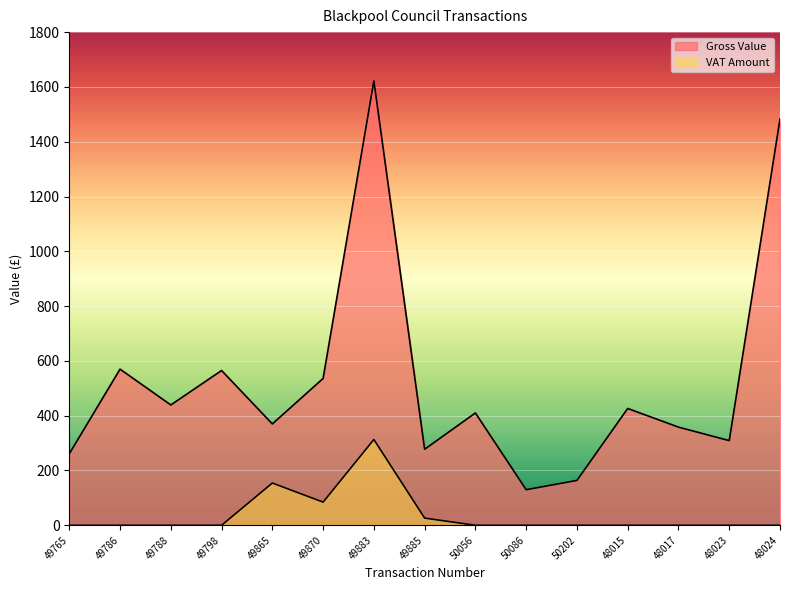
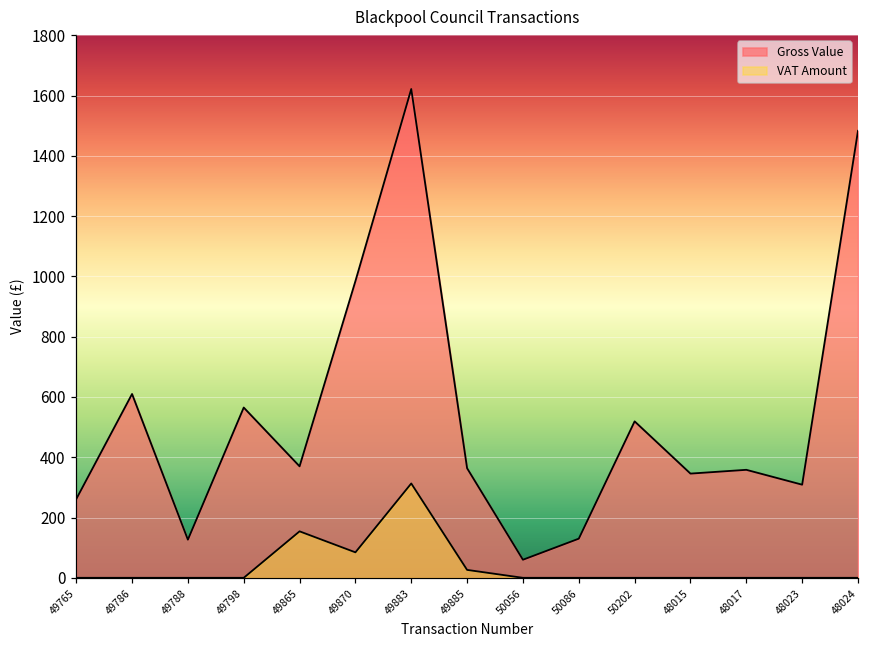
  {
    "Gross Value": {
      "49765": 260,
-     "49786": 570,
-     "49788": 440,
+     "49786": 610,
+     "49788": 130,
      "49798": 560,
      "49865": 370,
-     "49870": 540,
+     "49870": 980,
      "49883": 1620,
-     "49885": 280,
-     "50056": 410,
+     "49885": 360,
+     "50056": 60,
      "50086": 130,
-     "50202": 160,
-     "48015": 430,
+     "50202": 520,
+     "48015": 350,
      "48017": 360,
      "48023": 310,
      "48024": 1480
    },
    "VAT Amount": {
      "49765": 0,
      "49786": 0,
      "49788": 0,
      "49798": 0,
      "49865": 150,
      "49870": 80,
      "49883": 310,
      "49885": 30,
      "50056": 0,
      "50086": 0,
      "50202": 0,
      "48015": 0,
      "48017": 0,
      "48023": 0,
      "48024": 0
    }
  }
